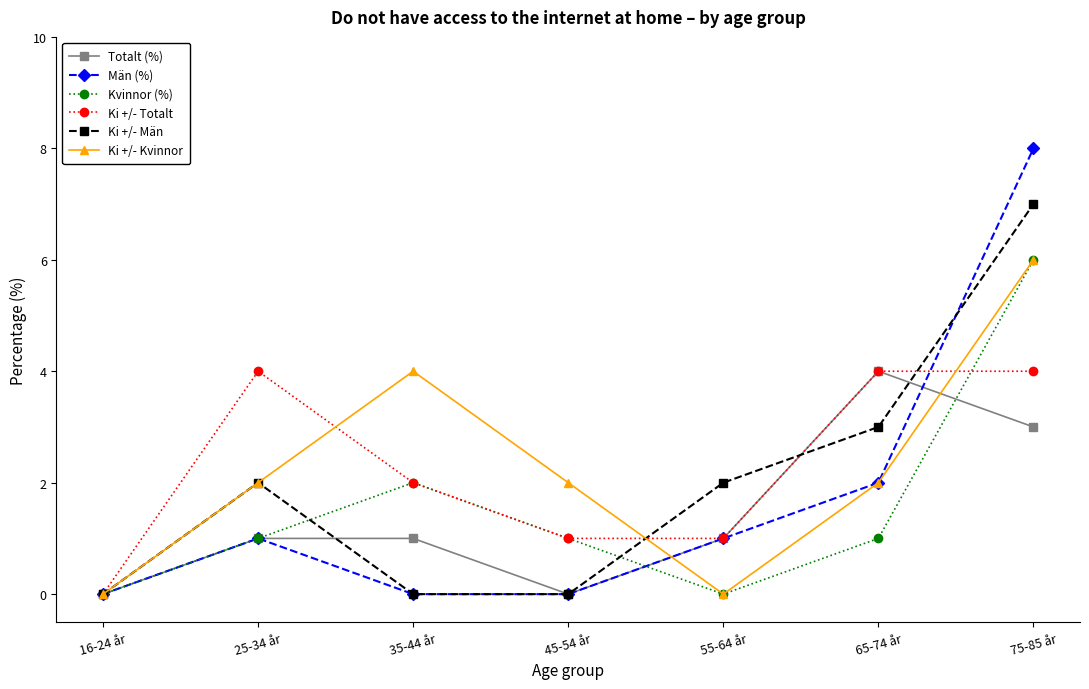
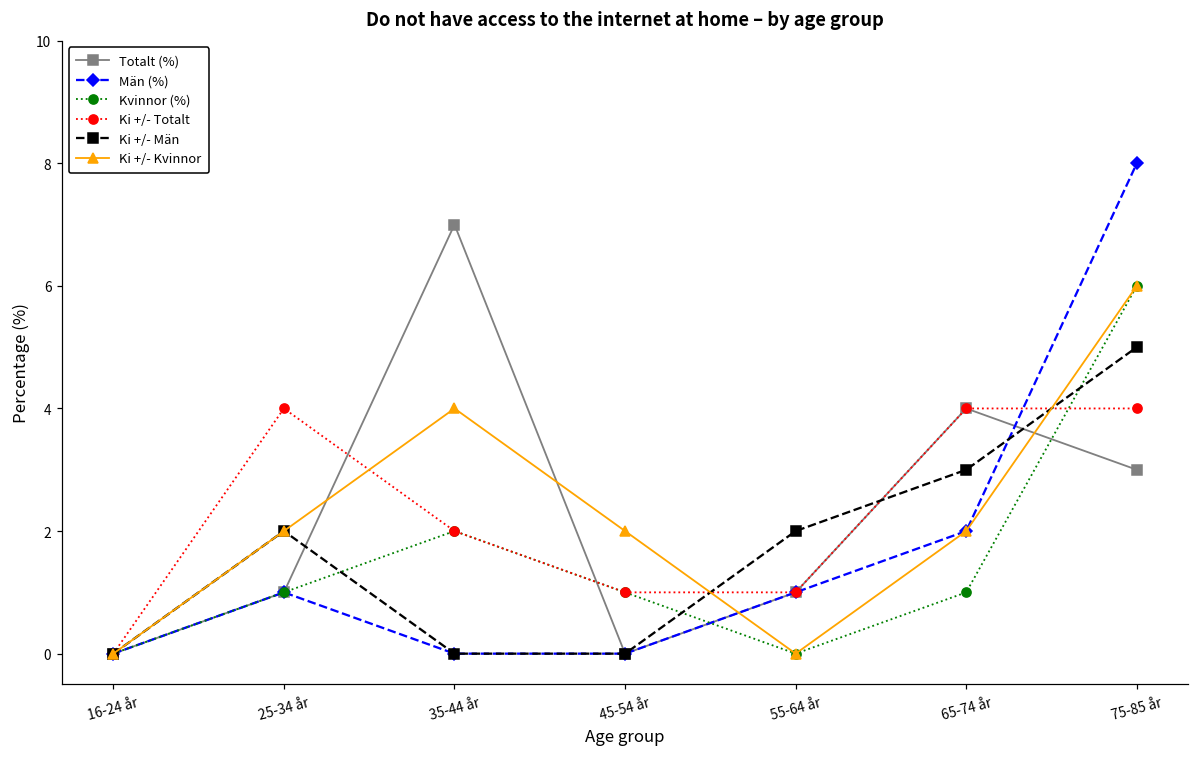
  {
    "Totalt (%)": {
-     "35-44 år": 1,
+     "35-44 år": 7,
      "75-85 år": 3
    },
    "Män (%)": {
      "75-85 år": 8
    },
    "Kvinnor (%)": {
      "65-74 år": 1
    },
    "Ki +/- Totalt": {
      "25-34 år": 4,
      "75-85 år": 4
    },
    "Ki +/- Män": {
      "55-64 år": 2,
      "65-74 år": 3,
-     "75-85 år": 7
+     "75-85 år": 5
    },
    "Ki +/- Kvinnor": {
      "35-44 år": 4,
      "45-54 år": 2
    }
  }
